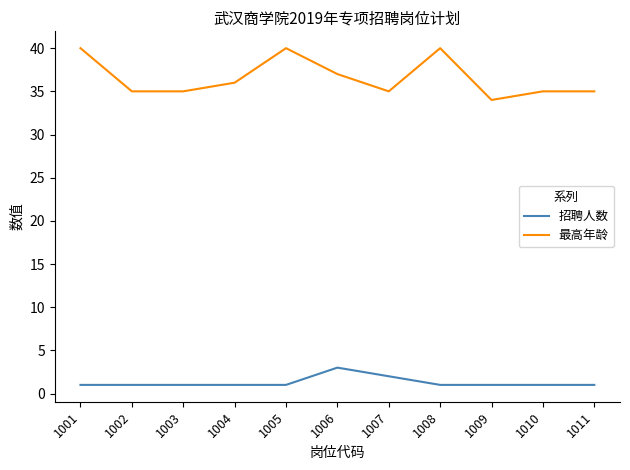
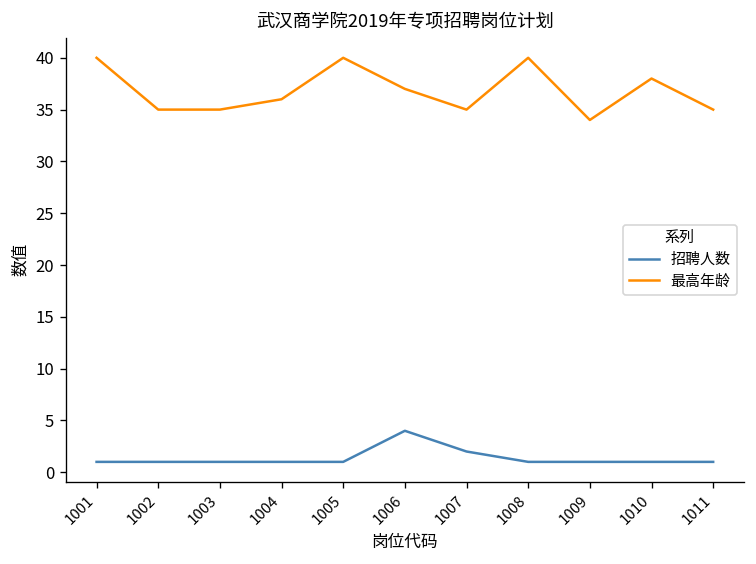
  {
    "招聘人数": {
      "1001": 1,
      "1002": 1,
      "1003": 1,
      "1004": 1,
      "1005": 1,
-     "1006": 3,
+     "1006": 4,
      "1007": 2,
      "1008": 1,
      "1009": 1,
      "1010": 1,
      "1011": 1
    },
    "最高年龄": {
      "1001": 40,
      "1002": 35,
      "1003": 35,
      "1004": 36,
      "1005": 40,
      "1006": 37,
      "1007": 35,
      "1008": 40,
      "1009": 34,
-     "1010": 35,
+     "1010": 38,
      "1011": 35
    }
  }
